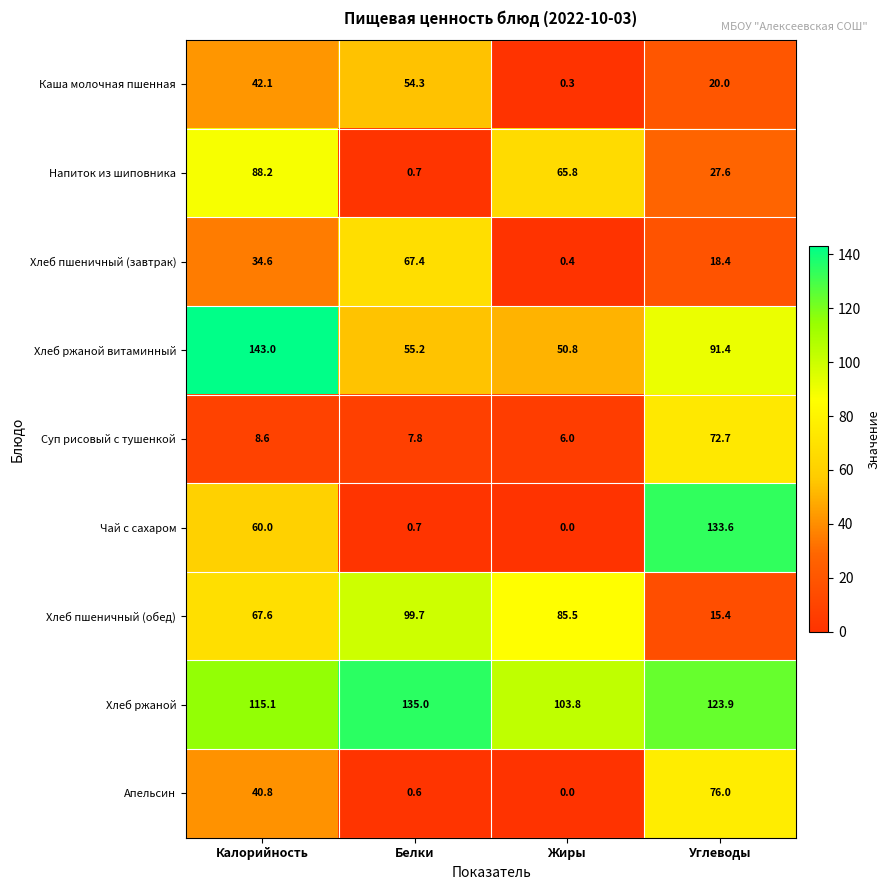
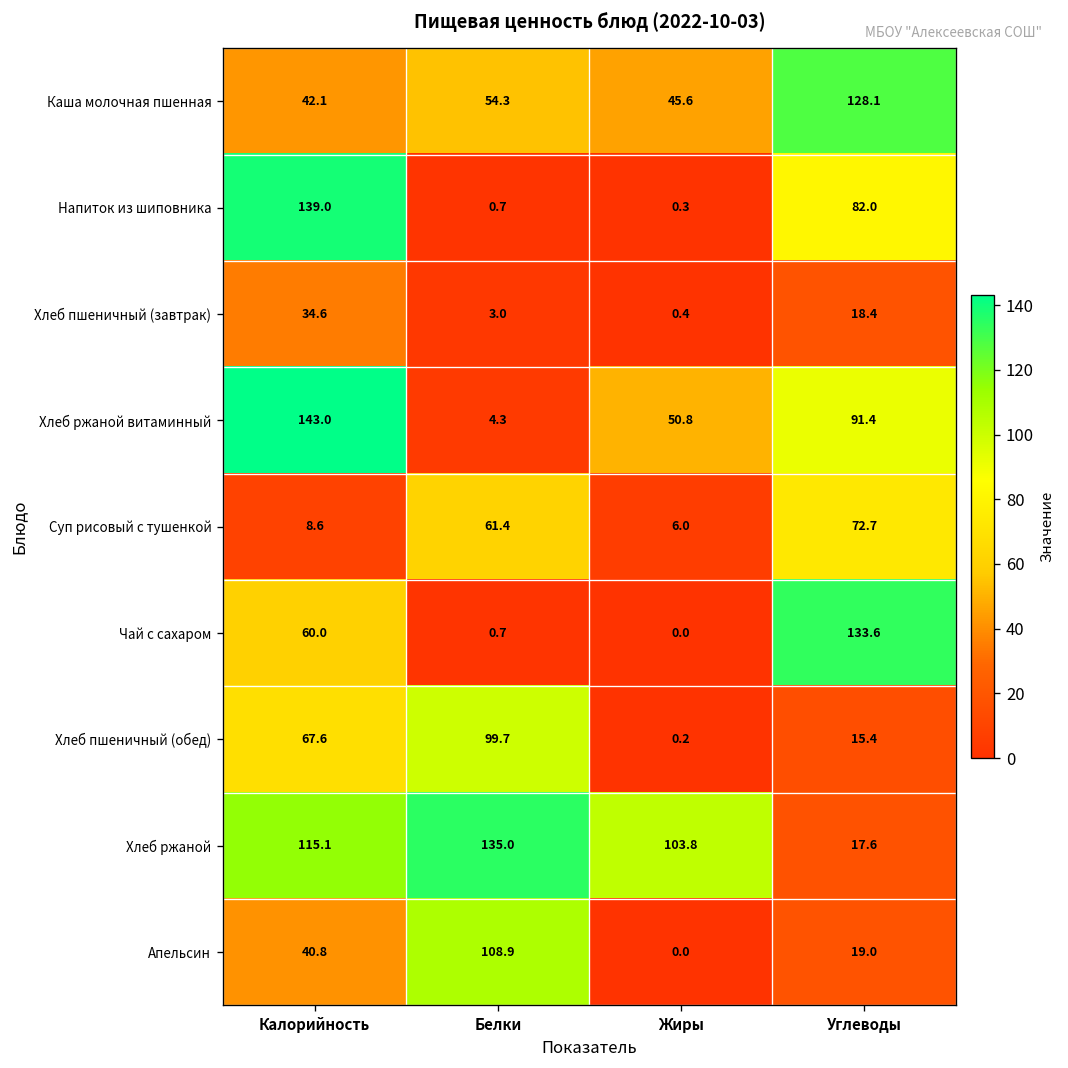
  {
    "Каша молочная пшенная": {
      "Калорийность": 42.1,
      "Белки": 54.3,
-     "Жиры": 0.3,
-     "Углеводы": 20.0
+     "Жиры": 45.6,
+     "Углеводы": 128.1
    },
    "Напиток из шиповника": {
-     "Калорийность": 88.2,
+     "Калорийность": 139.0,
      "Белки": 0.7,
-     "Жиры": 65.8,
-     "Углеводы": 27.6
+     "Жиры": 0.3,
+     "Углеводы": 82.0
    },
    "Хлеб пшеничный (завтрак)": {
      "Калорийность": 34.6,
-     "Белки": 67.4,
+     "Белки": 3.0,
      "Жиры": 0.4,
      "Углеводы": 18.4
    },
    "Хлеб ржаной витаминный": {
      "Калорийность": 143.0,
-     "Белки": 55.2,
+     "Белки": 4.3,
      "Жиры": 50.8,
      "Углеводы": 91.4
    },
    "Суп рисовый с тушенкой": {
      "Калорийность": 8.6,
-     "Белки": 7.8,
+     "Белки": 61.4,
      "Жиры": 6.0,
      "Углеводы": 72.7
    },
    "Чай с сахаром": {
      "Калорийность": 60.0,
      "Белки": 0.7,
      "Жиры": 0.0,
      "Углеводы": 133.6
    },
    "Хлеб пшеничный (обед)": {
      "Калорийность": 67.6,
      "Белки": 99.7,
-     "Жиры": 85.5,
+     "Жиры": 0.2,
      "Углеводы": 15.4
    },
    "Хлеб ржаной": {
      "Калорийность": 115.1,
      "Белки": 135.0,
      "Жиры": 103.8,
-     "Углеводы": 123.9
+     "Углеводы": 17.6
    },
    "Апельсин": {
      "Калорийность": 40.8,
-     "Белки": 0.6,
+     "Белки": 108.9,
      "Жиры": 0.0,
-     "Углеводы": 76.0
+     "Углеводы": 19.0
    }
  }
